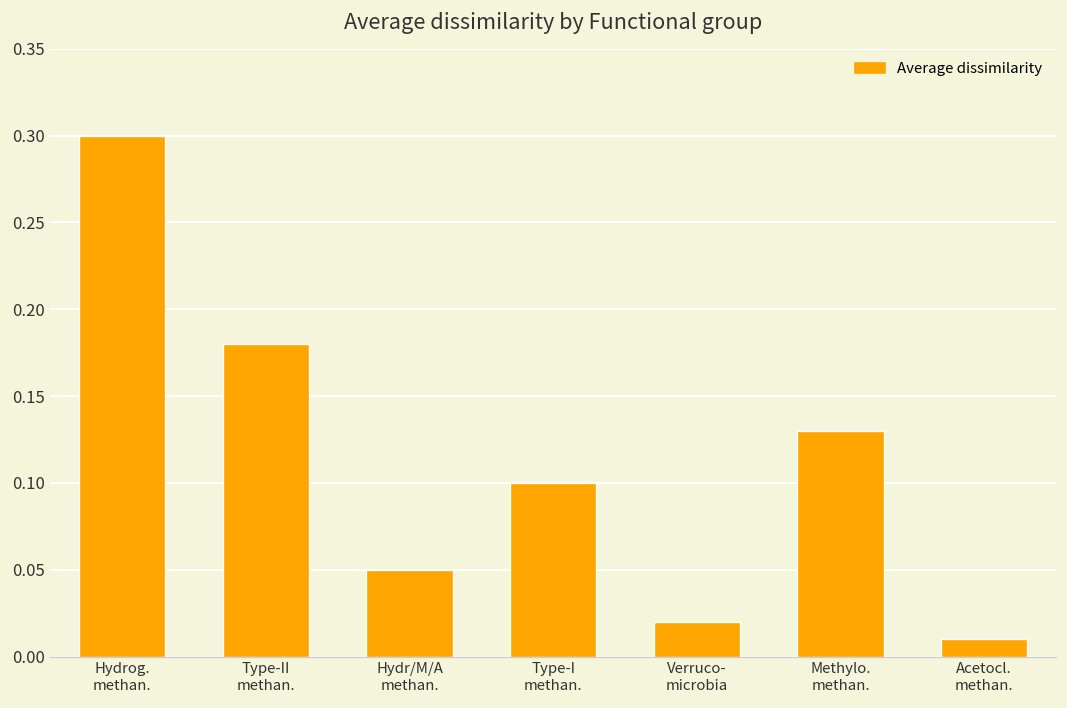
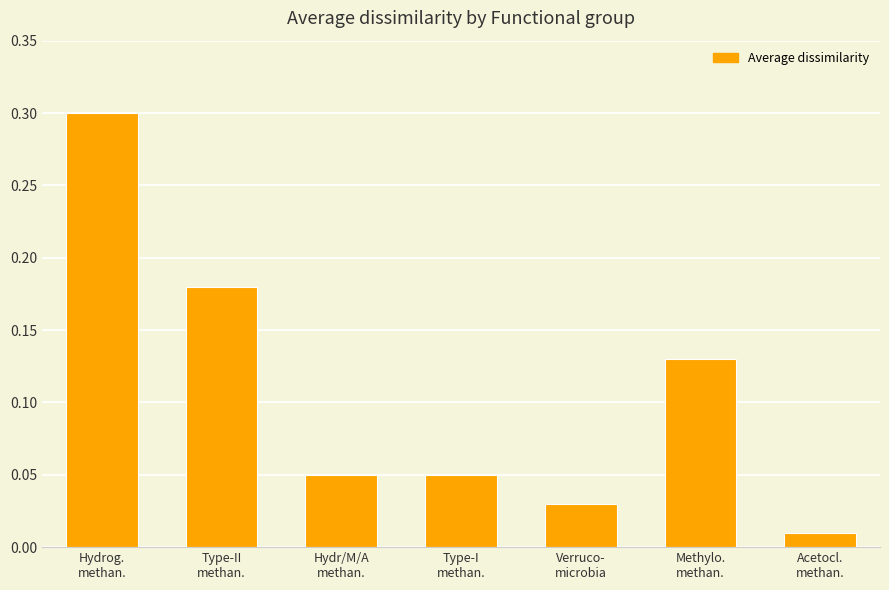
  {
    "Hydrog. methan.": 0.30,
    "Type-II methan.": 0.18,
    "Hydr/M/A methan.": 0.05,
-   "Type-I methan.": 0.10,
-   "Verruco- microbia": 0.02,
+   "Type-I methan.": 0.05,
+   "Verruco- microbia": 0.03,
    "Methylo. methan.": 0.13,
    "Acetocl. methan.": 0.01
  }
